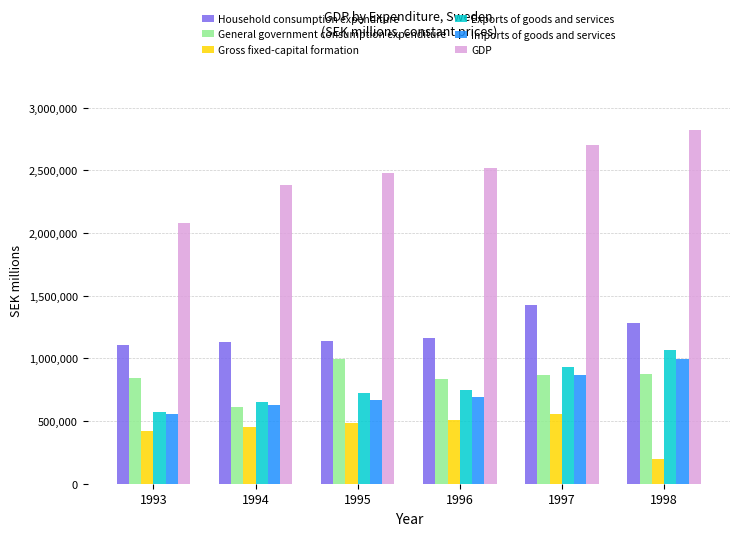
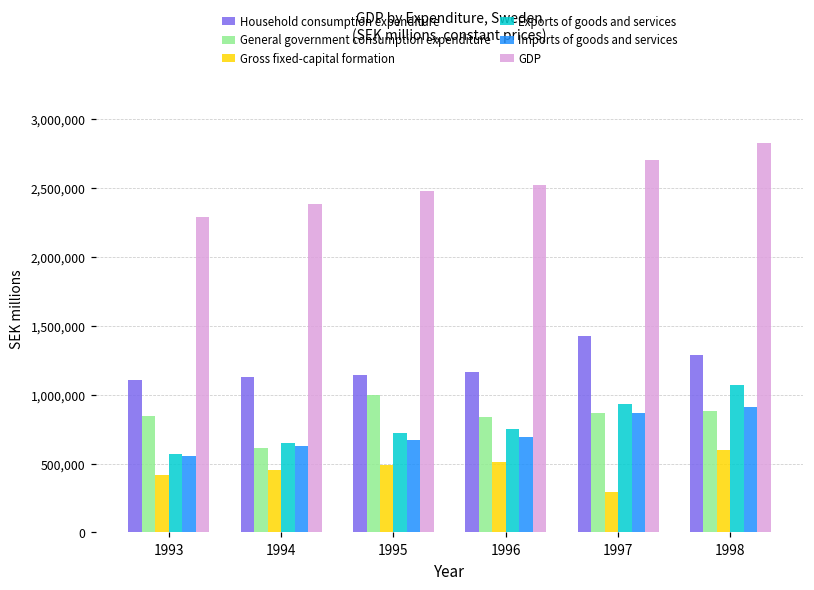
  {
    "Household consumption expenditure": {
      "1993": "1,110,000",
      "1994": "1,130,000",
      "1995": "1,140,000",
      "1996": "1,160,000",
      "1997": "1,420,000",
      "1998": "1,290,000"
    },
    "General government consumption expenditure": {
      "1993": "840,000",
      "1994": "610,000",
      "1995": "1,000,000",
      "1996": "840,000",
      "1997": "860,000",
      "1998": "880,000"
    },
    "Gross fixed-capital formation": {
      "1993": "420,000",
      "1994": "450,000",
      "1995": "490,000",
      "1996": "510,000",
-     "1997": "560,000",
-     "1998": "190,000"
+     "1997": "290,000",
+     "1998": "600,000"
    },
    "Exports of goods and services": {
      "1993": "570,000",
      "1994": "650,000",
      "1995": "720,000",
      "1996": "750,000",
      "1997": "930,000",
      "1998": "1,070,000"
    },
    "Imports of goods and services": {
      "1993": "550,000",
      "1994": "630,000",
      "1995": "670,000",
      "1996": "690,000",
      "1997": "870,000",
-     "1998": "1,000,000"
+     "1998": "910,000"
    },
    "GDP": {
-     "1993": "2,080,000",
+     "1993": "2,290,000",
      "1994": "2,380,000",
      "1995": "2,480,000",
      "1996": "2,520,000",
      "1997": "2,700,000",
      "1998": "2,820,000"
    }
  }
